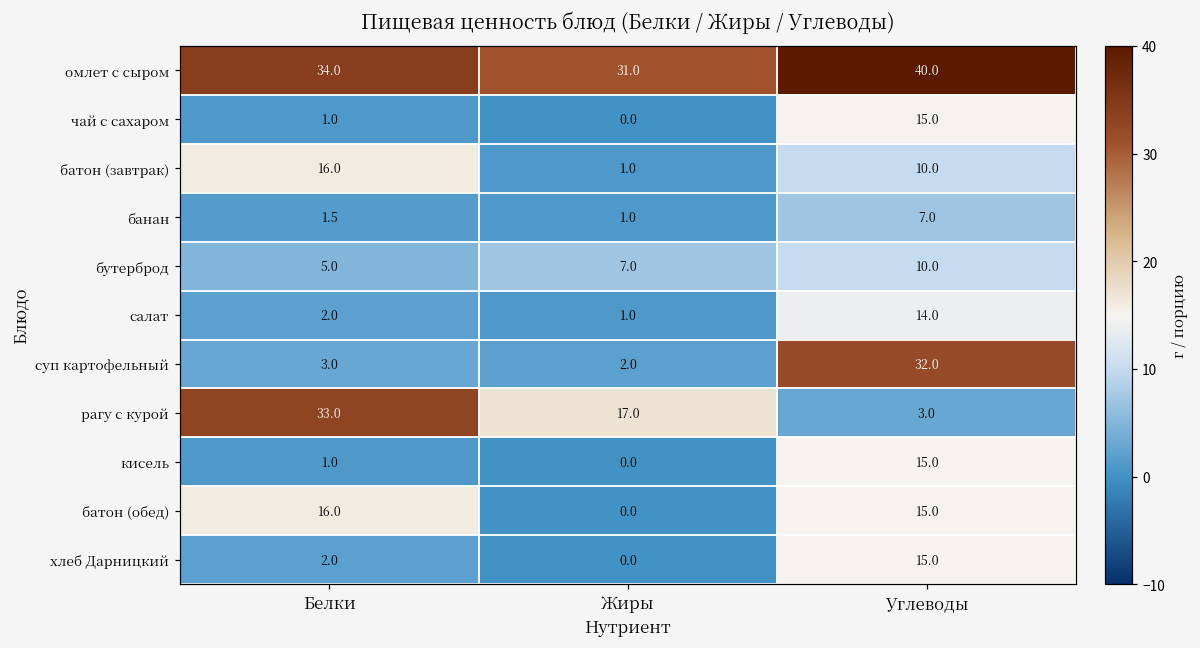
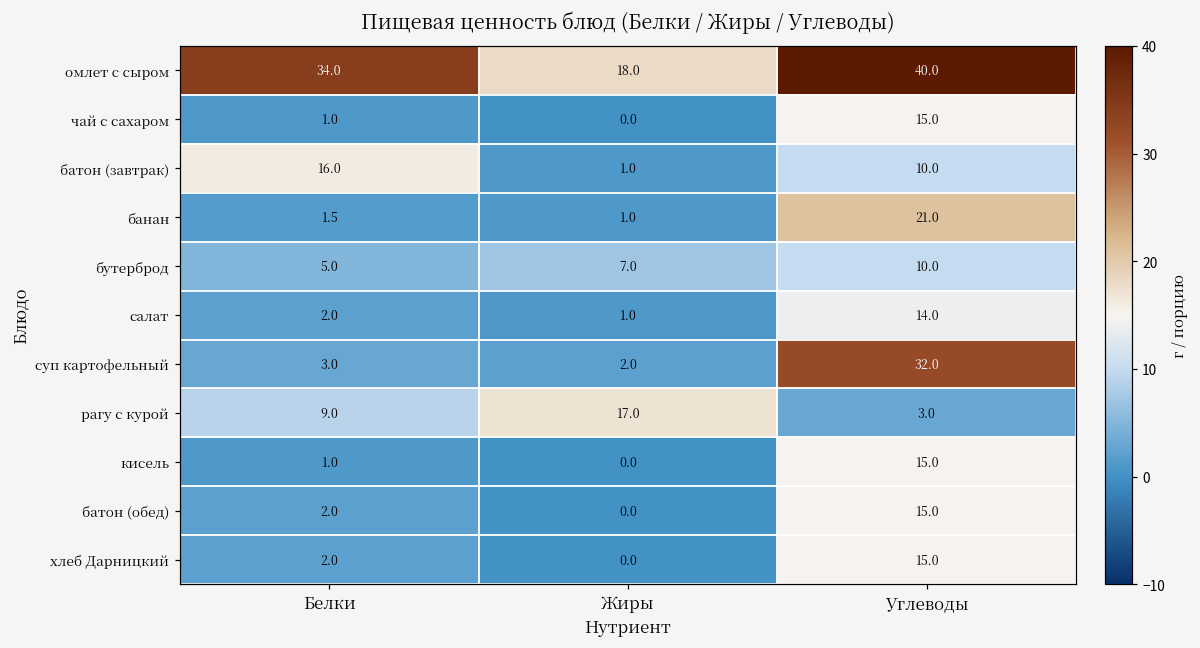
  {
    "омлет с сыром": {
      "Белки": 34.0,
-     "Жиры": 31.0,
+     "Жиры": 18.0,
      "Углеводы": 40.0
    },
    "чай с сахаром": {
      "Белки": 1.0,
      "Жиры": 0.0,
      "Углеводы": 15.0
    },
    "батон (завтрак)": {
      "Белки": 16.0,
      "Жиры": 1.0,
      "Углеводы": 10.0
    },
    "банан": {
      "Белки": 1.5,
      "Жиры": 1.0,
-     "Углеводы": 7.0
+     "Углеводы": 21.0
    },
    "бутерброд": {
      "Белки": 5.0,
      "Жиры": 7.0,
      "Углеводы": 10.0
    },
    "салат": {
      "Белки": 2.0,
      "Жиры": 1.0,
      "Углеводы": 14.0
    },
    "суп картофельный": {
      "Белки": 3.0,
      "Жиры": 2.0,
      "Углеводы": 32.0
    },
    "рагу с курой": {
-     "Белки": 33.0,
+     "Белки": 9.0,
      "Жиры": 17.0,
      "Углеводы": 3.0
    },
    "кисель": {
      "Белки": 1.0,
      "Жиры": 0.0,
      "Углеводы": 15.0
    },
    "батон (обед)": {
-     "Белки": 16.0,
+     "Белки": 2.0,
      "Жиры": 0.0,
      "Углеводы": 15.0
    },
    "хлеб Дарницкий": {
      "Белки": 2.0,
      "Жиры": 0.0,
      "Углеводы": 15.0
    }
  }
